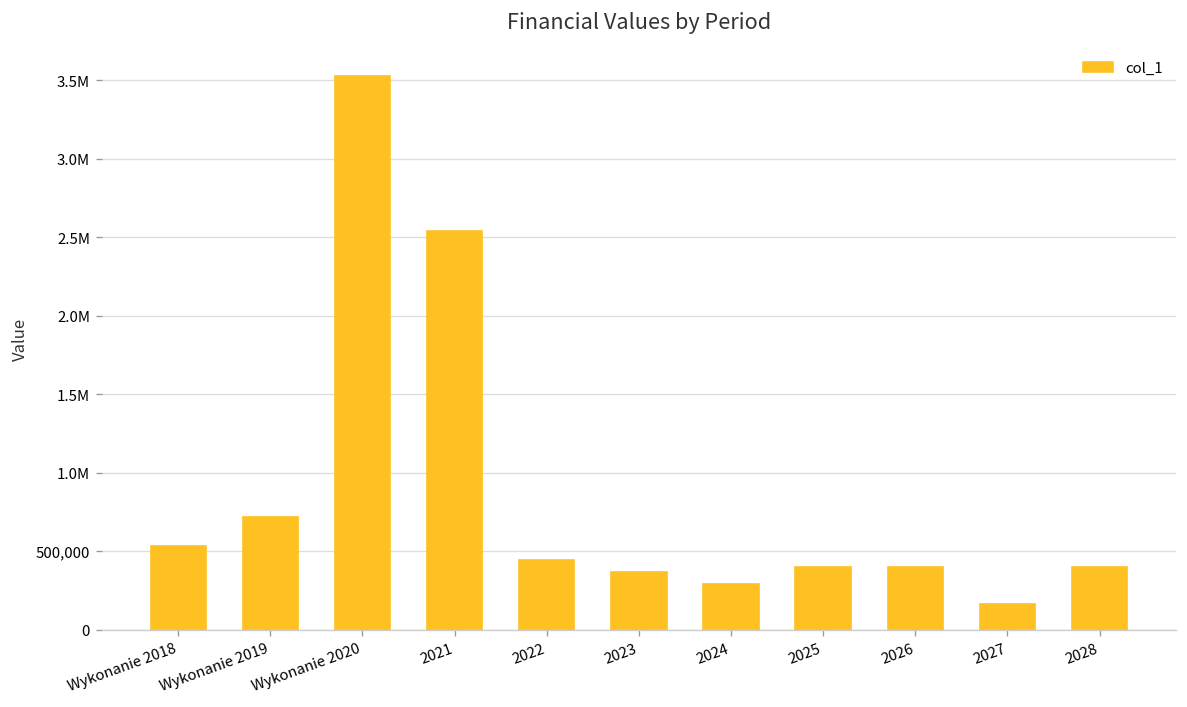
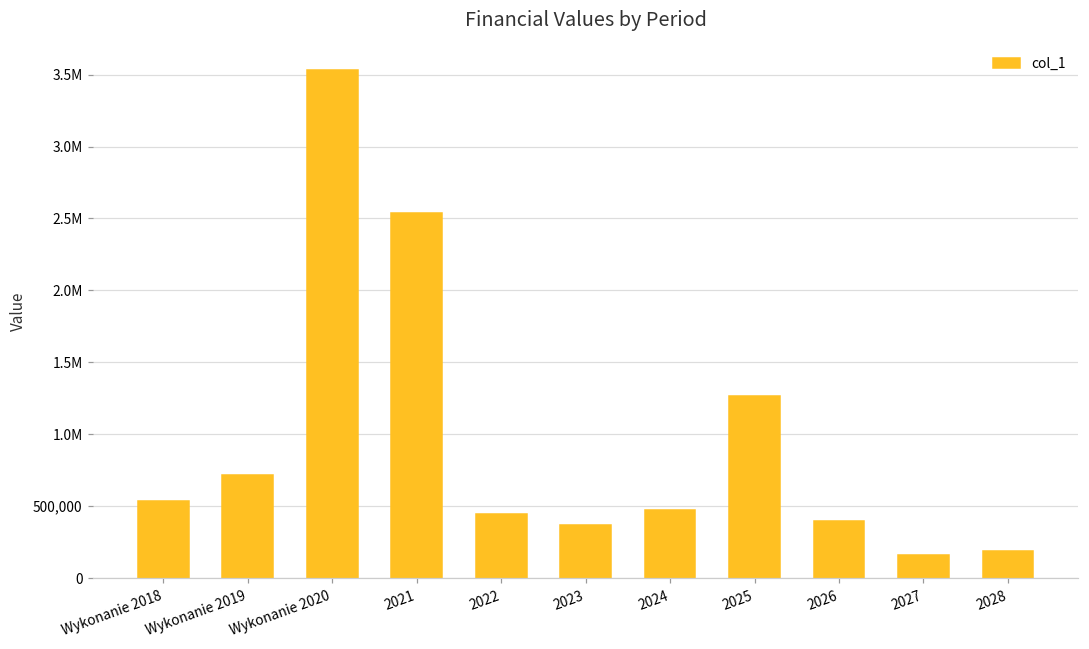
  {
    "Wykonanie 2018": "540,000",
    "Wykonanie 2019": "720,000",
    "Wykonanie 2020": "3,530,000",
    "2021": "2,540,000",
    "2022": "440,000",
    "2023": "370,000",
-   "2024": "290,000",
-   "2025": "400,000",
+   "2024": "470,000",
+   "2025": "1,270,000",
    "2026": "400,000",
    "2027": "160,000",
-   "2028": "400,000"
+   "2028": "190,000"
  }
